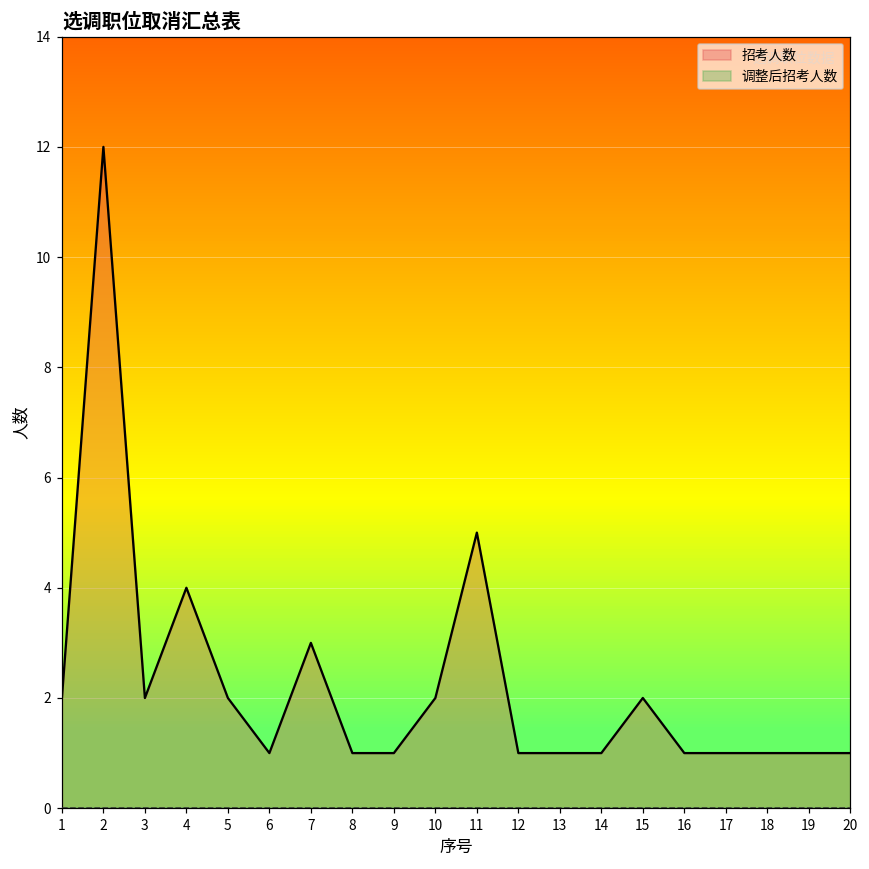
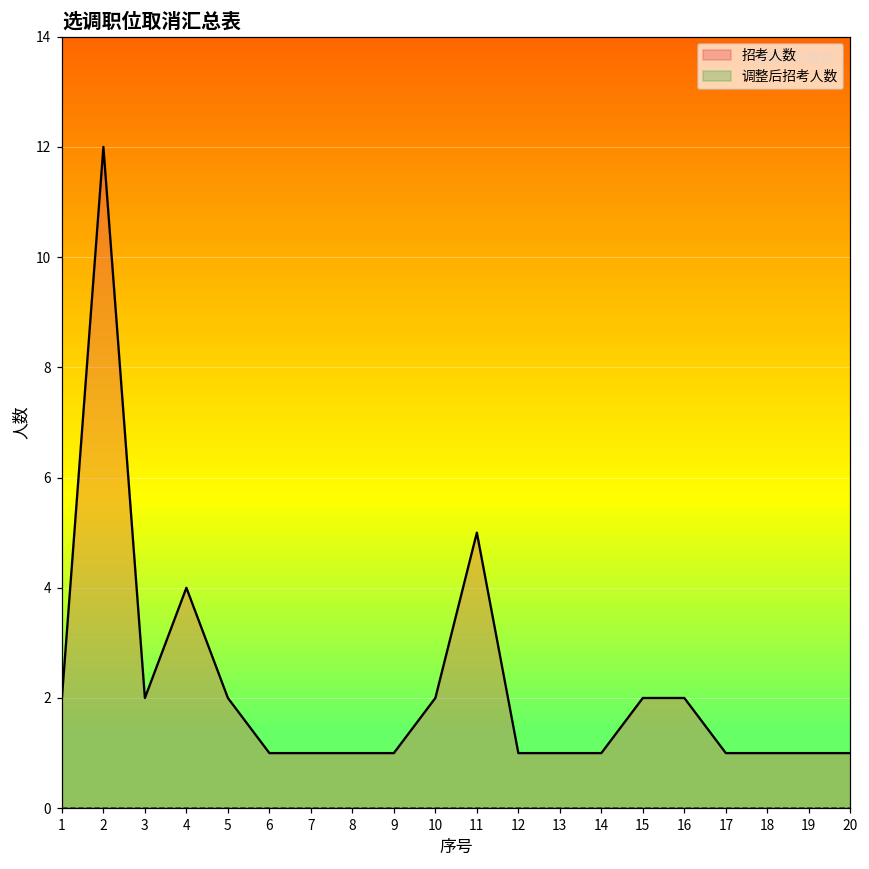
  {
    "招考人数": {
      "1": 2,
      "2": 12,
      "3": 2,
      "4": 4,
      "5": 2,
      "6": 1,
-     "7": 3,
+     "7": 1,
      "8": 1,
      "9": 1,
      "10": 2,
      "11": 5,
      "12": 1,
      "13": 1,
      "14": 1,
      "15": 2,
-     "16": 1,
+     "16": 2,
      "17": 1,
      "18": 1,
      "19": 1,
      "20": 1
    },
    "调整后招考人数": {
      "1": 0,
      "2": 0,
      "3": 0,
      "4": 0,
      "5": 0,
      "6": 0,
      "7": 0,
      "8": 0,
      "9": 0,
      "10": 0,
      "11": 0,
      "12": 0,
      "13": 0,
      "14": 0,
      "15": 0,
      "16": 0,
      "17": 0,
      "18": 0,
      "19": 0,
      "20": 0
    }
  }
